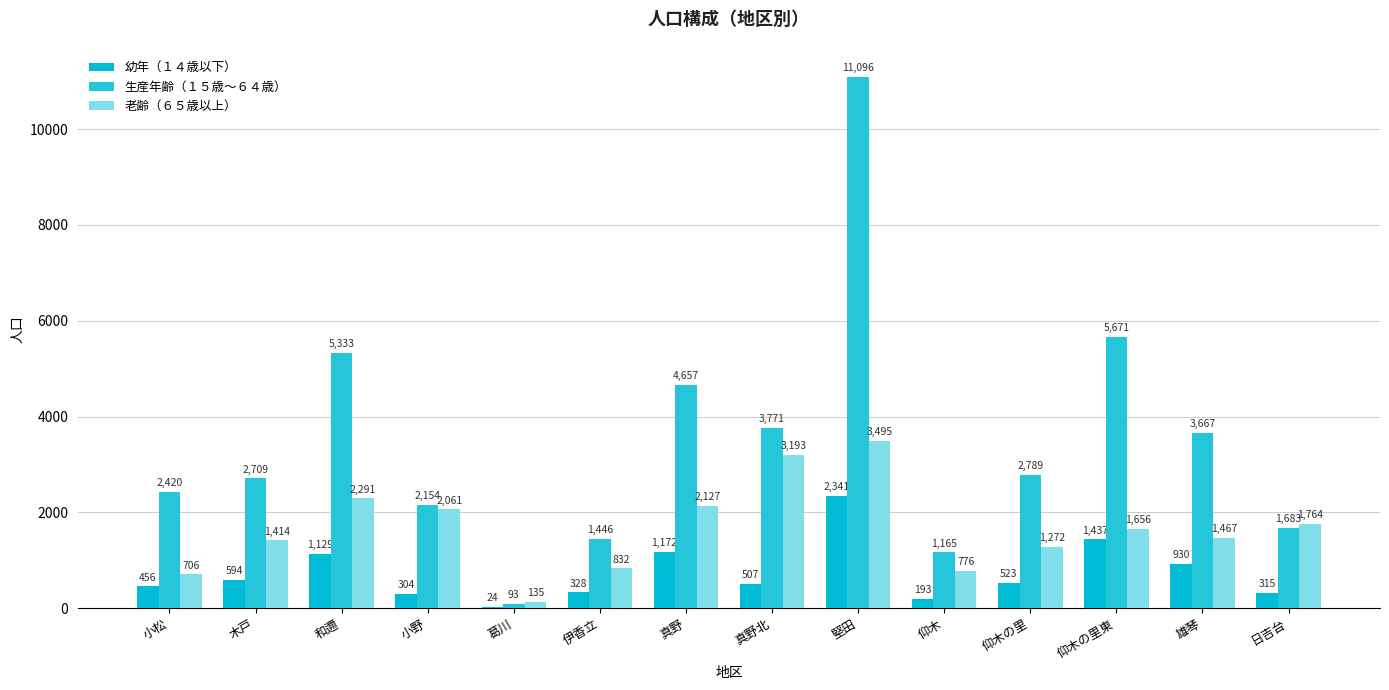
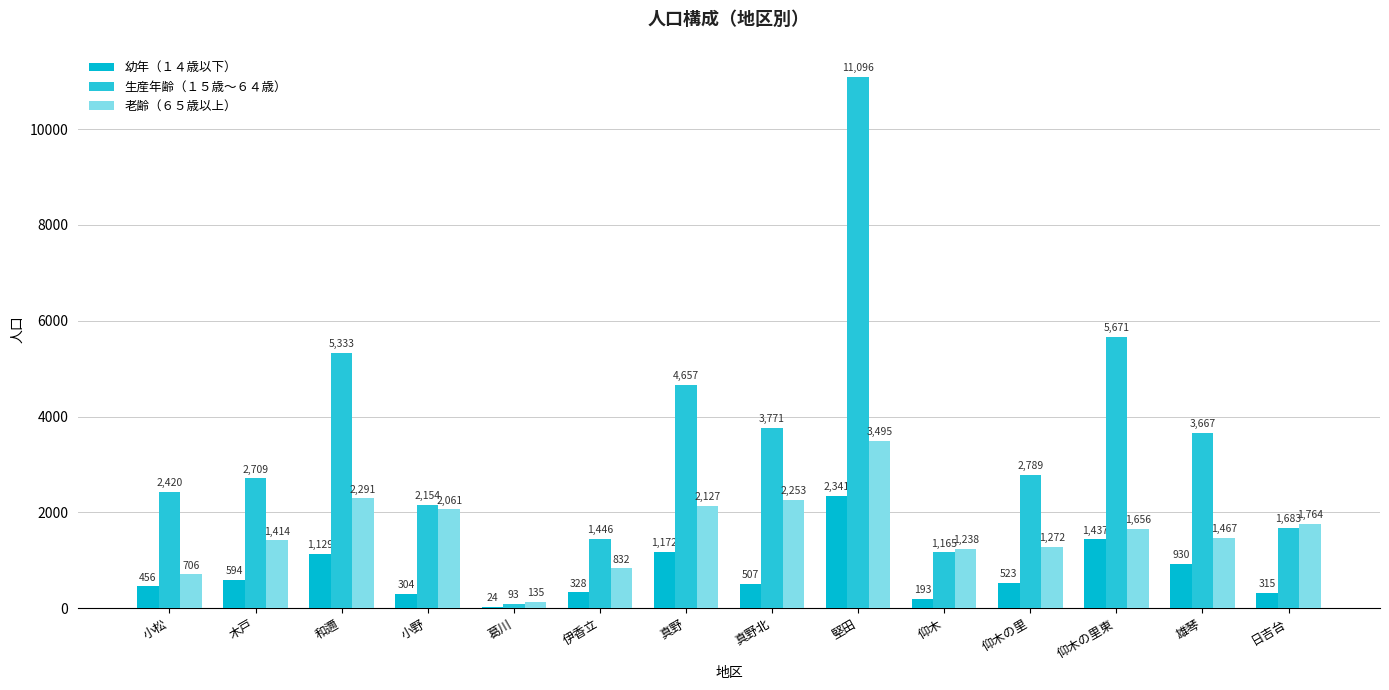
  {
    "老齢（６５歳以上）": {
      "小松": "706",
      "木戸": "1,414",
      "和邇": "2,291",
      "小野": "2,061",
      "葛川": "135",
      "伊香立": "832",
      "真野": "2,127",
-     "真野北": "3,193",
+     "真野北": "2,253",
      "堅田": "3,495",
-     "仰木": "776",
+     "仰木": "1,238",
      "仰木の里": "1,272",
      "仰木の里東": "1,656",
      "雄琴": "1,467",
      "日吉台": "1,764"
    }
  }
